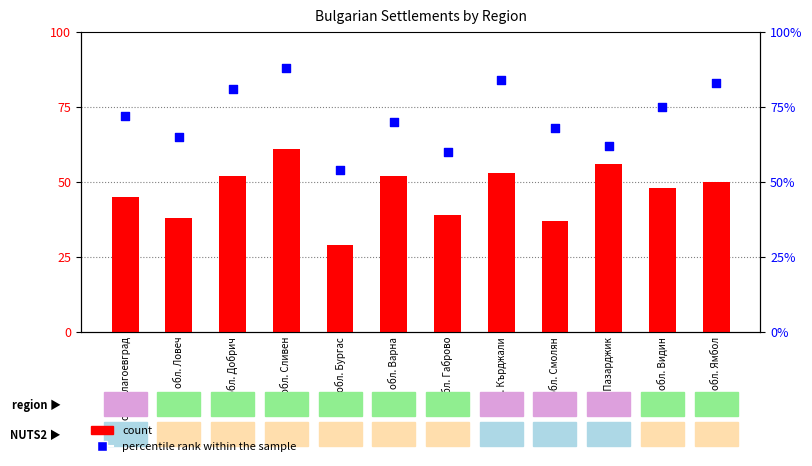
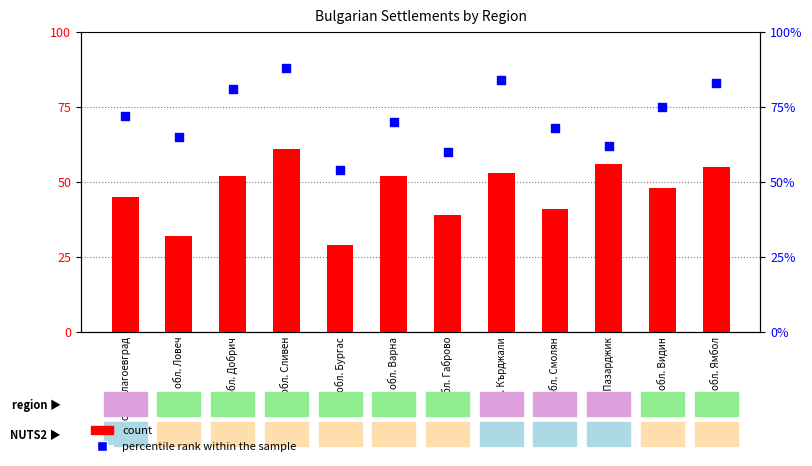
  {
    "count": {
      "обл. Благоевград": 45,
-     "обл. Ловеч": 38,
+     "обл. Ловеч": 32,
      "обл. Добрич": 52,
      "обл. Сливен": 61,
      "обл. Бургас": 29,
      "обл. Варна": 52,
      "обл. Габрово": 39,
      "обл. Кърджали": 53,
-     "обл. Смолян": 37,
+     "обл. Смолян": 41,
      "обл. Пазарджик": 56,
      "обл. Видин": 48,
-     "обл. Ямбол": 50
+     "обл. Ямбол": 55
    }
  }
